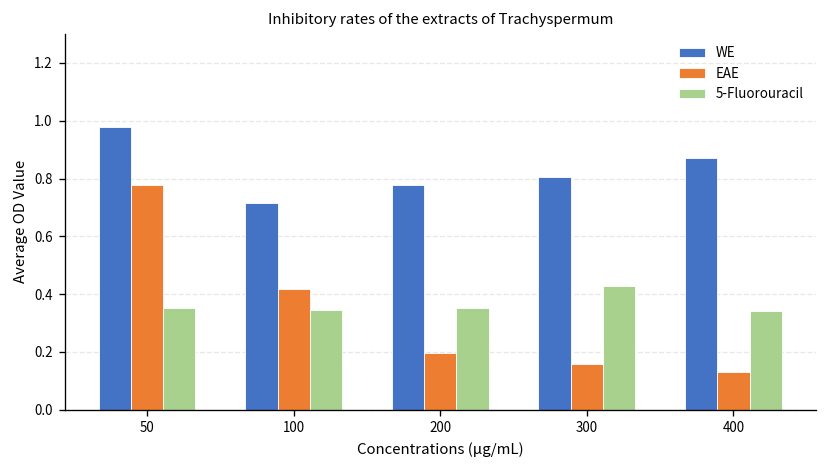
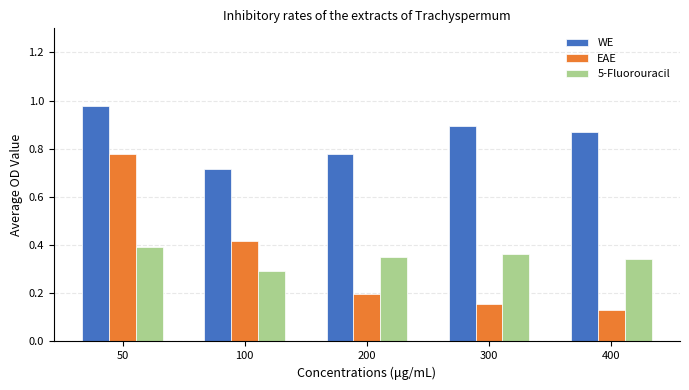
  {
    "WE": {
      "50": 0.98,
      "100": 0.71,
      "200": 0.78,
-     "300": 0.81,
+     "300": 0.89,
      "400": 0.87
    },
    "EAE": {
      "50": 0.78,
      "100": 0.42,
      "200": 0.20,
      "300": 0.16,
      "400": 0.13
    },
    "5-Fluorouracil": {
-     "50": 0.35,
-     "100": 0.35,
+     "50": 0.39,
+     "100": 0.29,
      "200": 0.35,
-     "300": 0.43,
+     "300": 0.36,
      "400": 0.34
    }
  }
